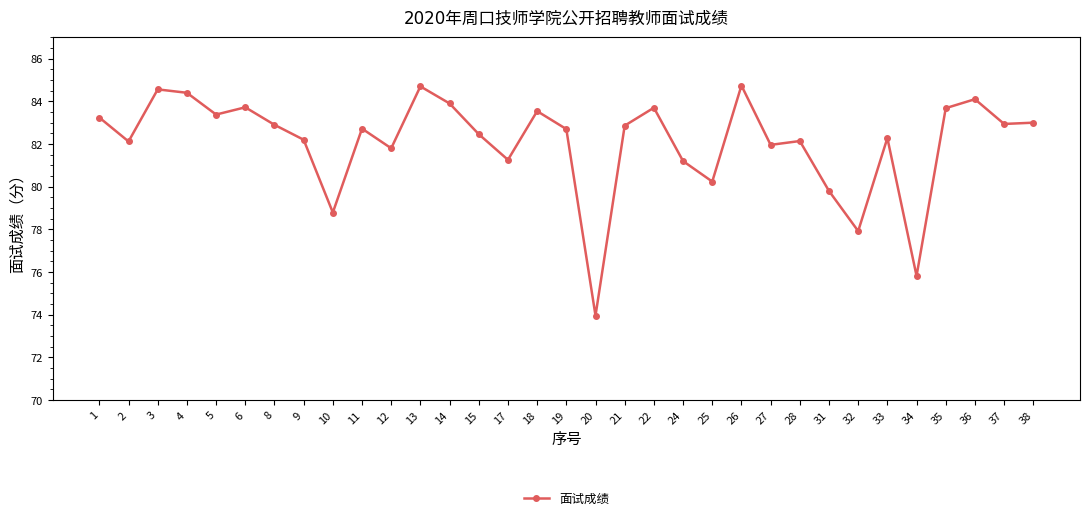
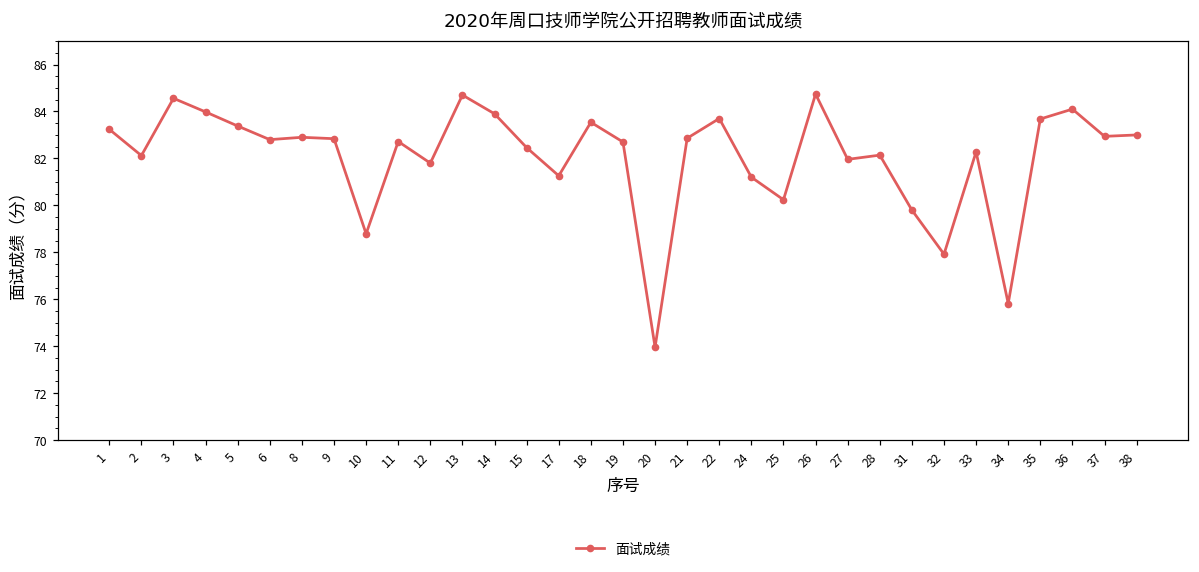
  {
    "1": 83.2,
    "2": 82.1,
    "3": 84.6,
-   "4": 84.4,
+   "4": 84.0,
    "5": 83.4,
-   "6": 83.7,
+   "6": 82.8,
    "8": 82.9,
-   "9": 82.2,
+   "9": 82.8,
    "10": 78.8,
    "11": 82.7,
    "12": 81.8,
    "13": 84.7,
    "14": 83.9,
    "15": 82.5,
    "17": 81.3,
    "18": 83.5,
    "19": 82.7,
    "20": 74.0,
    "21": 82.9,
    "22": 83.7,
    "24": 81.2,
    "25": 80.2,
    "26": 84.7,
    "27": 82.0,
    "28": 82.1,
    "31": 79.8,
    "32": 77.9,
    "33": 82.3,
    "34": 75.8,
    "35": 83.7,
    "36": 84.1,
    "37": 82.9,
    "38": 83.0
  }
